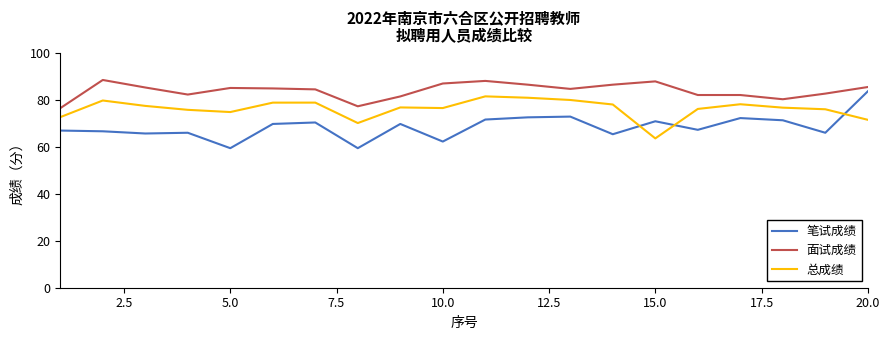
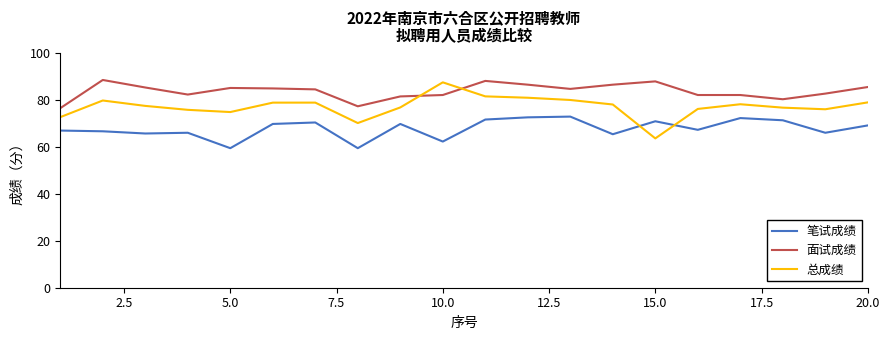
  {
    "笔试成绩": {
      "5.0": 59,
      "10.0": 62,
      "15.0": 71,
-     "20.0": 84
+     "20.0": 69
    },
    "面试成绩": {
      "5.0": 85,
-     "10.0": 87,
+     "10.0": 82,
      "15.0": 88,
      "20.0": 85
    },
    "总成绩": {
      "5.0": 75,
-     "10.0": 76,
+     "10.0": 87,
      "15.0": 64,
-     "20.0": 71
+     "20.0": 79
    }
  }
